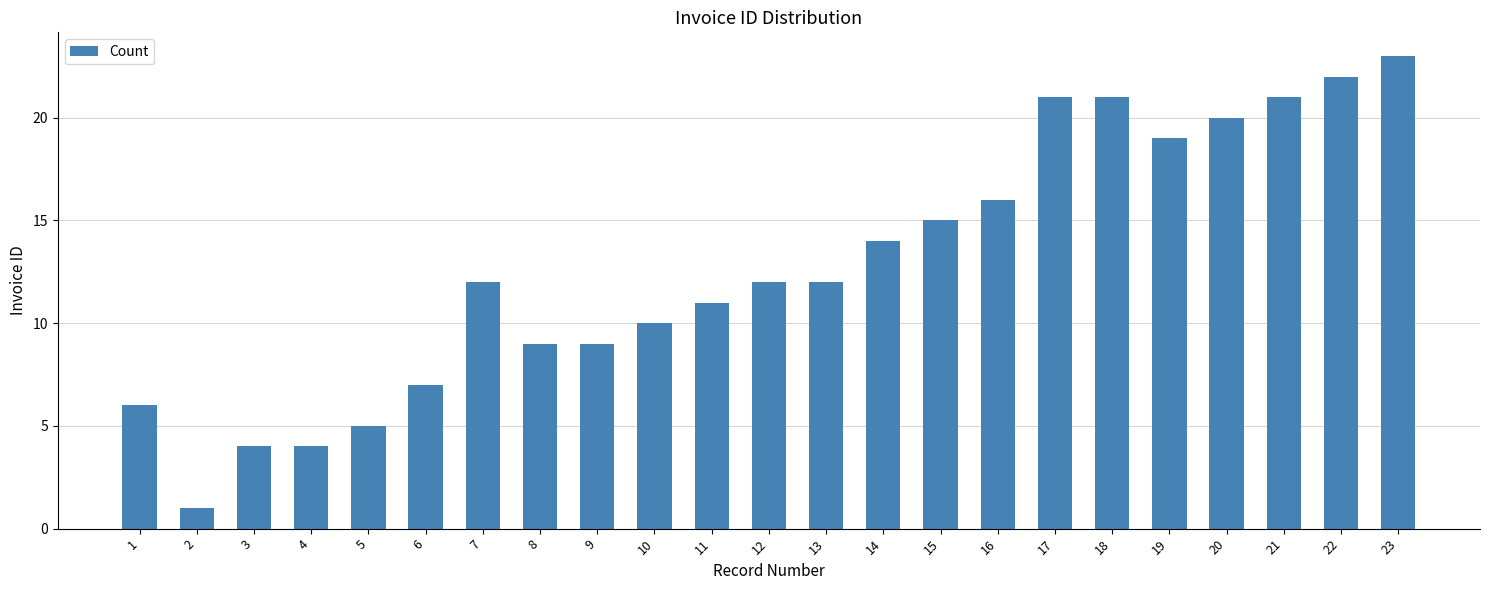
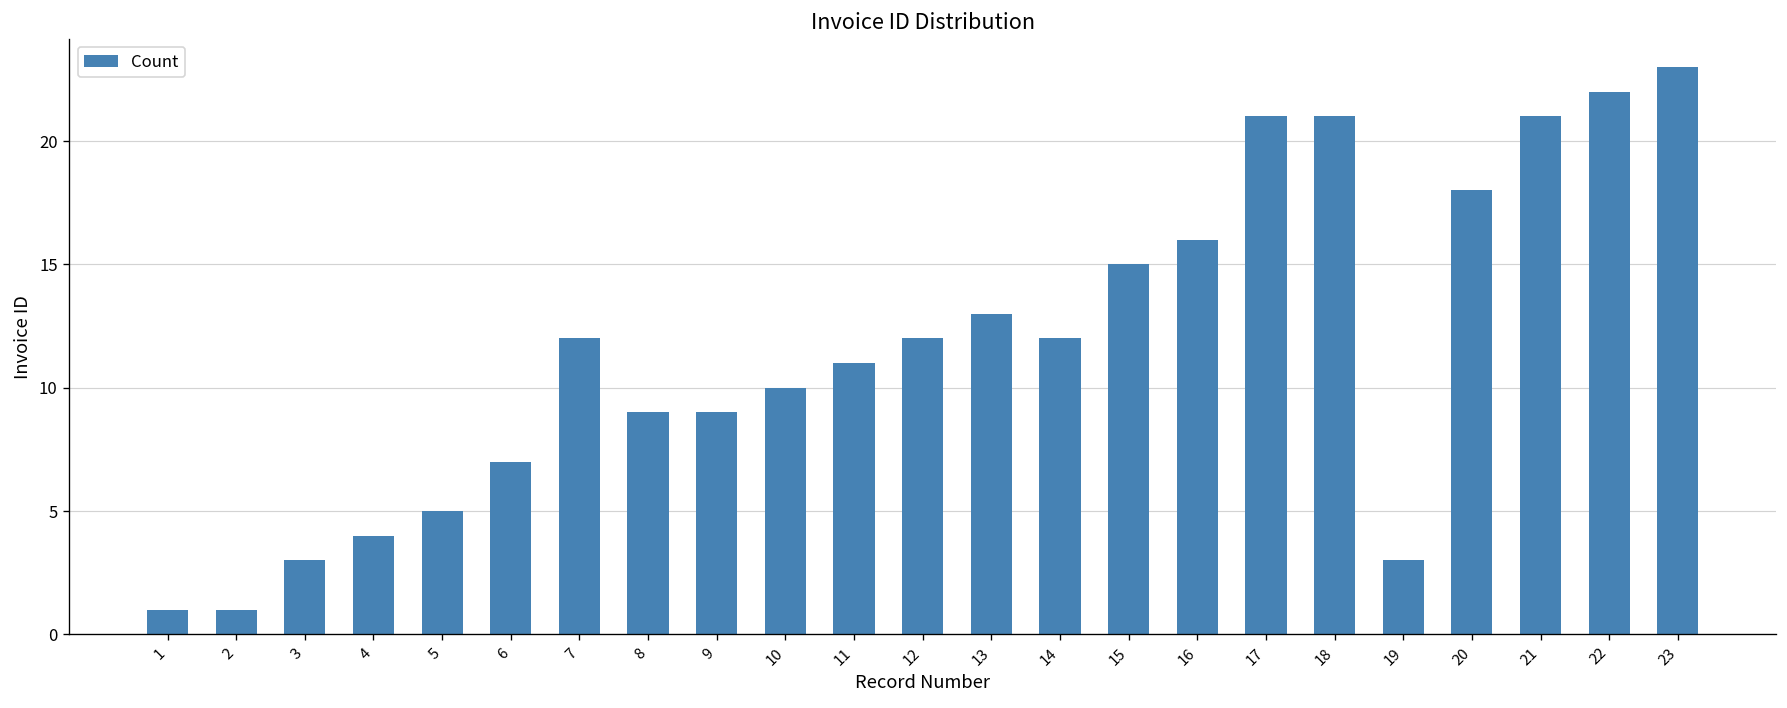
  {
-   "1": 6,
+   "1": 1,
    "2": 1,
-   "3": 4,
+   "3": 3,
    "4": 4,
    "5": 5,
    "6": 7,
    "7": 12,
    "8": 9,
    "9": 9,
    "10": 10,
    "11": 11,
    "12": 12,
-   "13": 12,
-   "14": 14,
+   "13": 13,
+   "14": 12,
    "15": 15,
    "16": 16,
    "17": 21,
    "18": 21,
-   "19": 19,
-   "20": 20,
+   "19": 3,
+   "20": 18,
    "21": 21,
    "22": 22,
    "23": 23
  }
